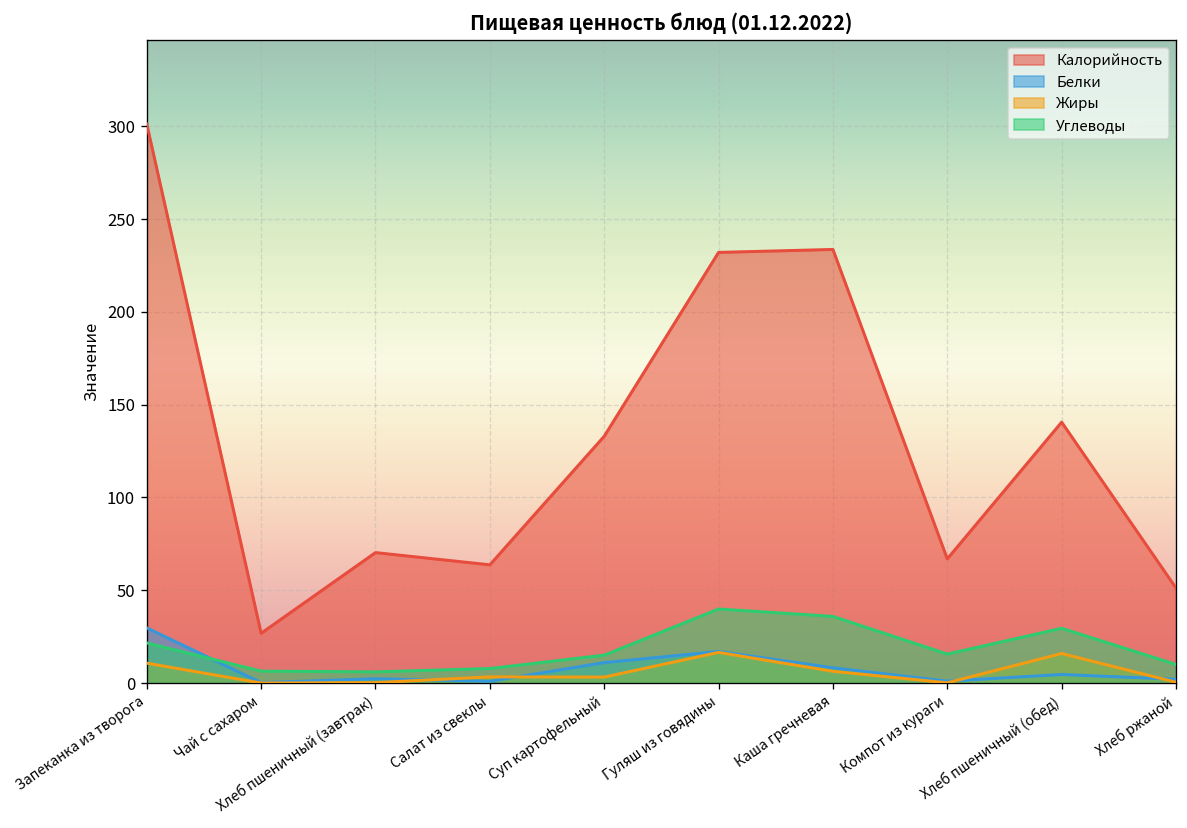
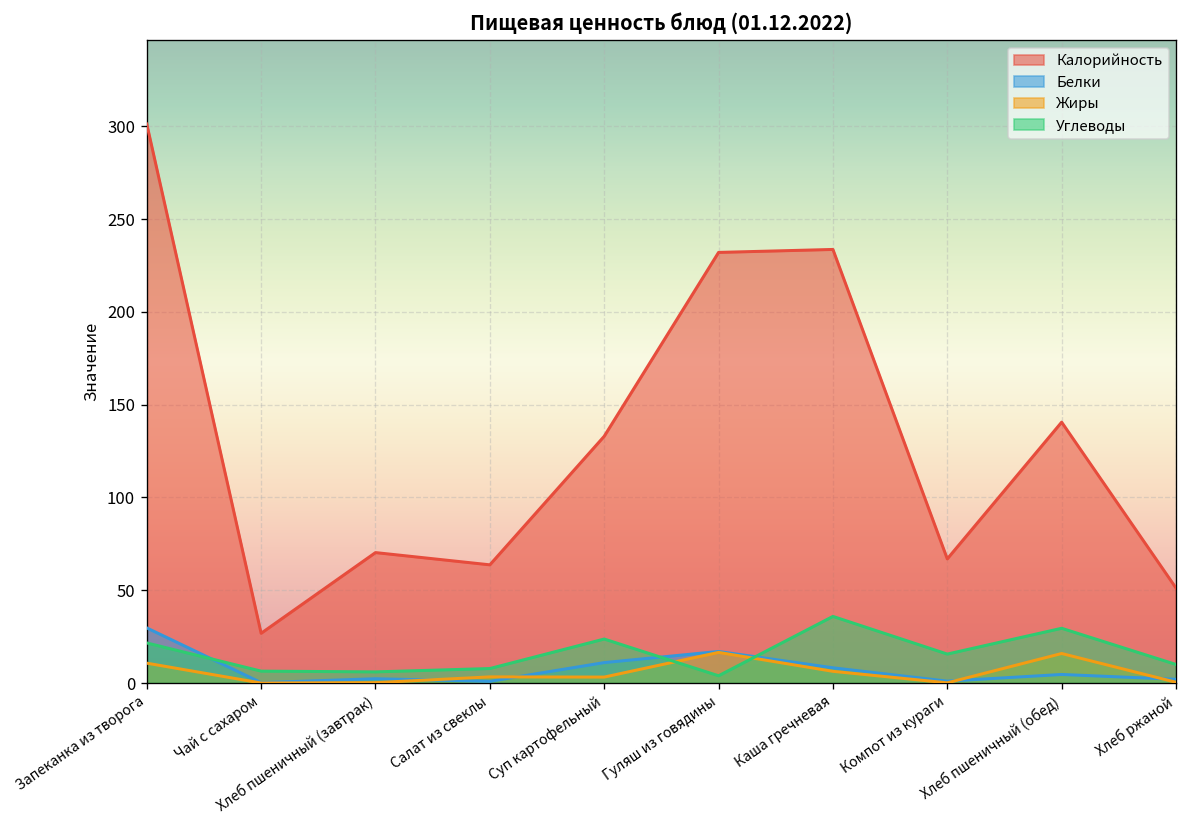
  {
    "Калорийность": {
      "Запеканка из творога": 301,
      "Чай с сахаром": 27,
      "Хлеб пшеничный (завтрак)": 70,
      "Салат из свеклы": 64,
      "Суп картофельный": 133,
      "Гуляш из говядины": 232,
      "Каша гречневая": 234,
      "Компот из кураги": 67,
      "Хлеб пшеничный (обед)": 141,
      "Хлеб ржаной": 51
    },
    "Белки": {
      "Запеканка из творога": 30,
      "Хлеб пшеничный (завтрак)": 2,
      "Салат из свеклы": 1,
      "Суп картофельный": 11,
      "Каша гречневая": 8,
      "Хлеб пшеничный (обед)": 5
    },
    "Жиры": {
      "Запеканка из творога": 11,
      "Хлеб пшеничный (завтрак)": 0,
      "Салат из свеклы": 3,
      "Суп картофельный": 3,
      "Каша гречневая": 6,
      "Хлеб пшеничный (обед)": 16
    },
    "Углеводы": {
      "Запеканка из творога": 22,
      "Чай с сахаром": 6,
      "Хлеб пшеничный (завтрак)": 6,
      "Салат из свеклы": 8,
-     "Суп картофельный": 15,
-     "Гуляш из говядины": 40,
+     "Суп картофельный": 24,
+     "Гуляш из говядины": 4,
      "Каша гречневая": 36,
      "Компот из кураги": 16,
      "Хлеб пшеничный (обед)": 30,
      "Хлеб ржаной": 10
    }
  }
